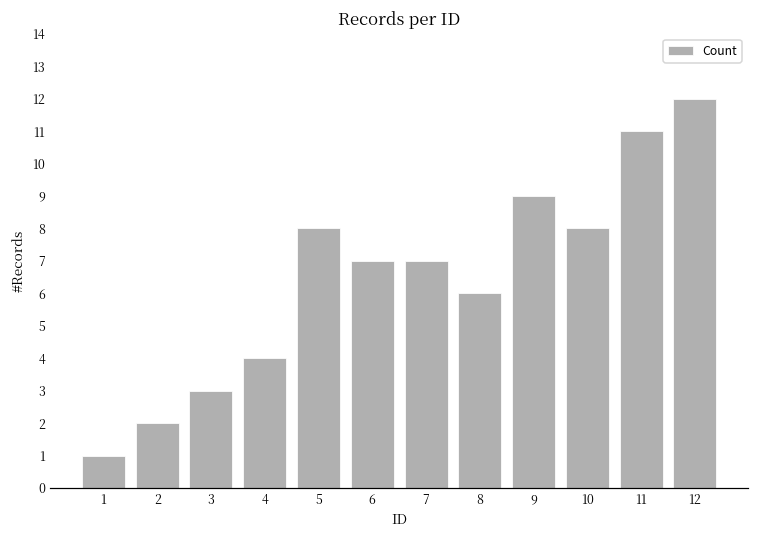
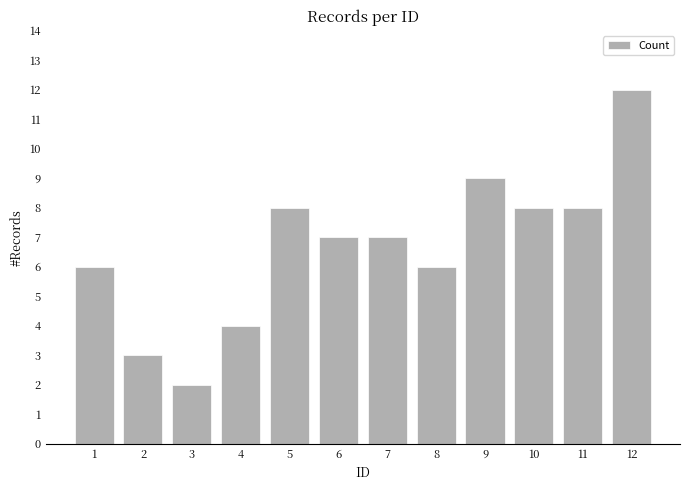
  {
-   "1": 1,
-   "2": 2,
-   "3": 3,
+   "1": 6,
+   "2": 3,
+   "3": 2,
    "4": 4,
    "5": 8,
    "6": 7,
    "7": 7,
    "8": 6,
    "9": 9,
    "10": 8,
-   "11": 11,
+   "11": 8,
    "12": 12
  }
